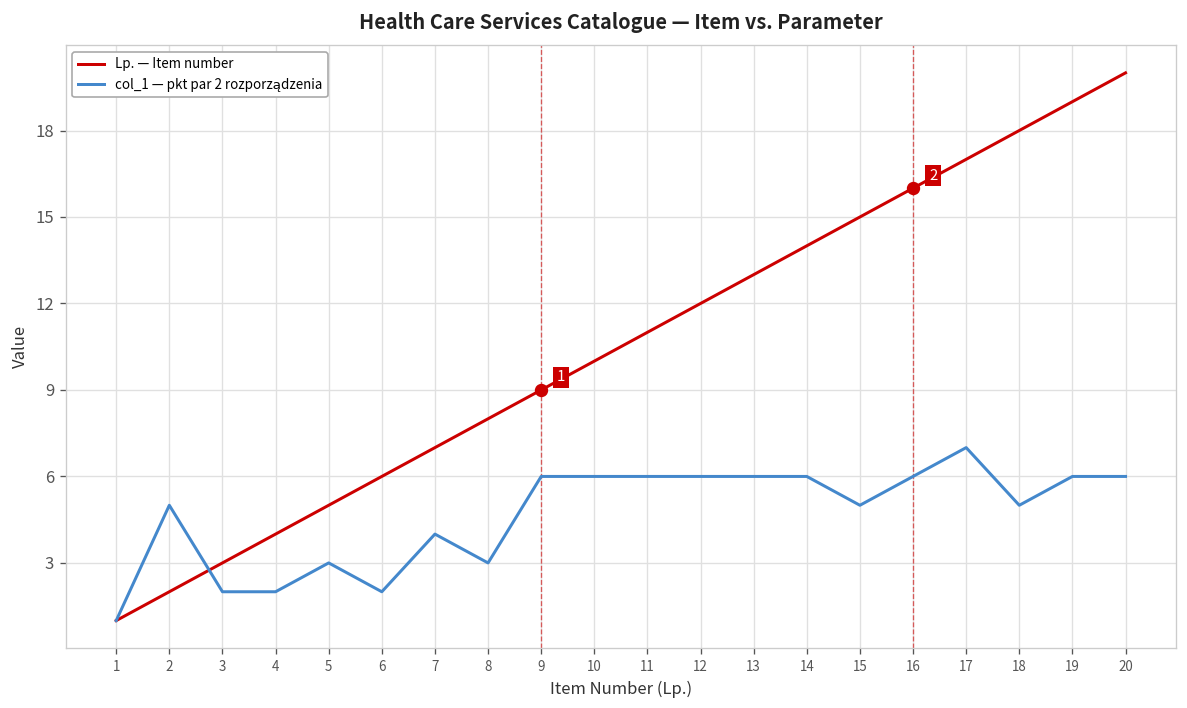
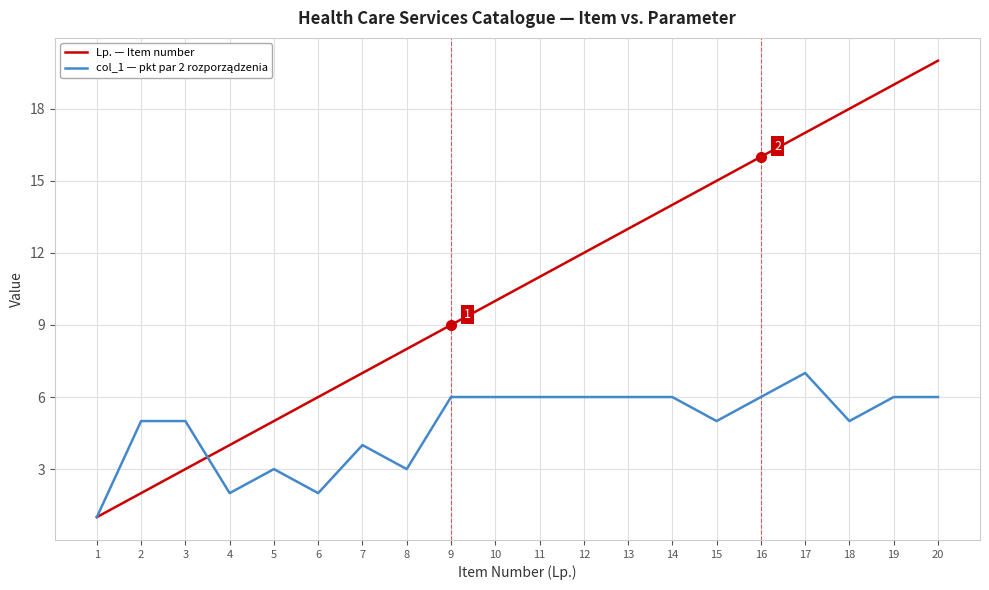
  {
    "col_1 — pkt par 2 rozporządzenia": {
      "2": 5,
-     "3": 2,
+     "3": 5,
      "4": 2,
      "5": 3,
      "6": 2,
      "7": 4,
      "8": 3,
      "9": 6,
      "10": 6,
      "11": 6,
      "12": 6,
      "13": 6,
      "14": 6,
      "15": 5,
      "16": 6,
      "17": 7,
      "18": 5,
      "19": 6,
      "20": 6
    }
  }
